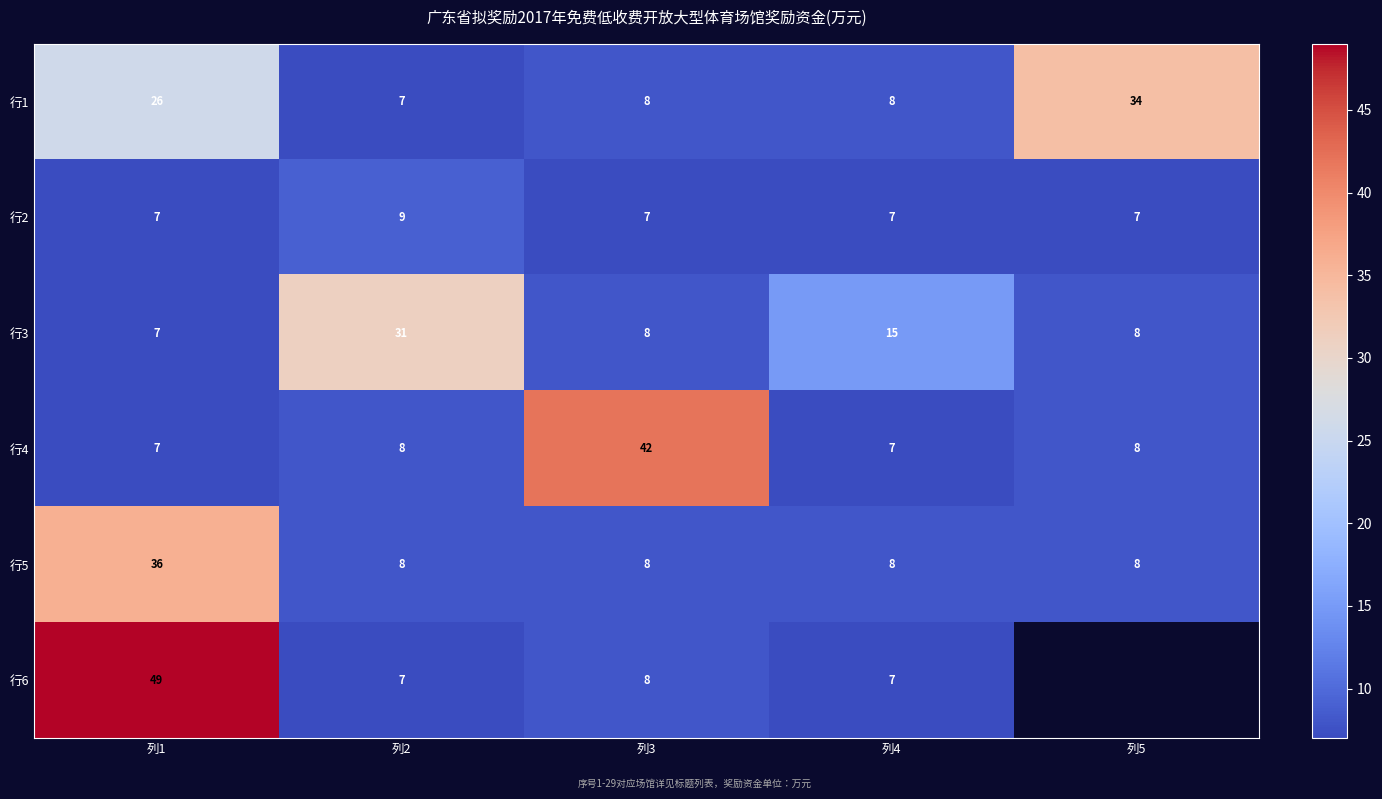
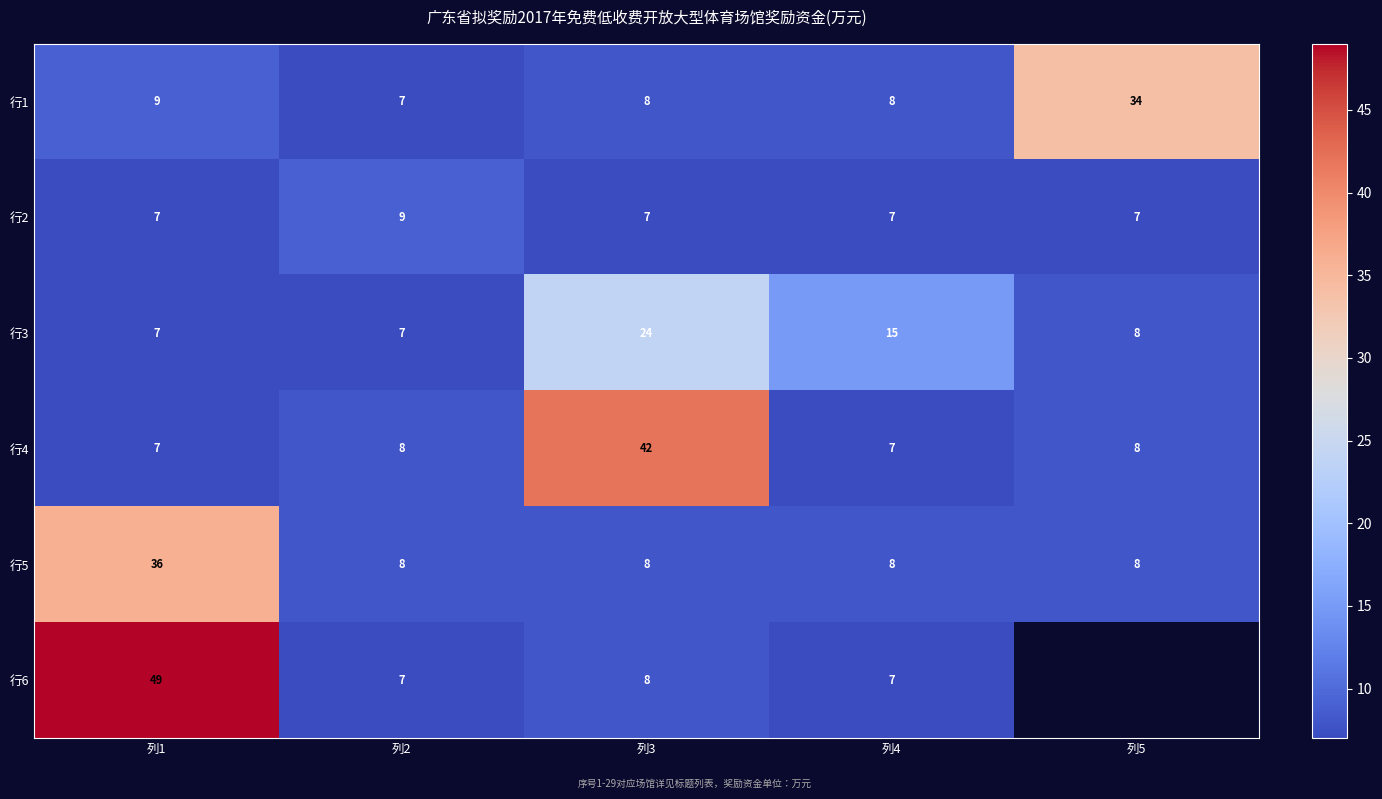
  {
    "行1": {
-     "列1": 26,
+     "列1": 9,
      "列2": 7,
      "列3": 8,
      "列4": 8,
      "列5": 34
    },
    "行2": {
      "列1": 7,
      "列2": 9,
      "列3": 7,
      "列4": 7,
      "列5": 7
    },
    "行3": {
      "列1": 7,
-     "列2": 31,
-     "列3": 8,
+     "列2": 7,
+     "列3": 24,
      "列4": 15,
      "列5": 8
    },
    "行4": {
      "列1": 7,
      "列2": 8,
      "列3": 42,
      "列4": 7,
      "列5": 8
    },
    "行5": {
      "列1": 36,
      "列2": 8,
      "列3": 8,
      "列4": 8,
      "列5": 8
    },
    "行6": {
      "列1": 49,
      "列2": 7,
      "列3": 8,
      "列4": 7
    }
  }
